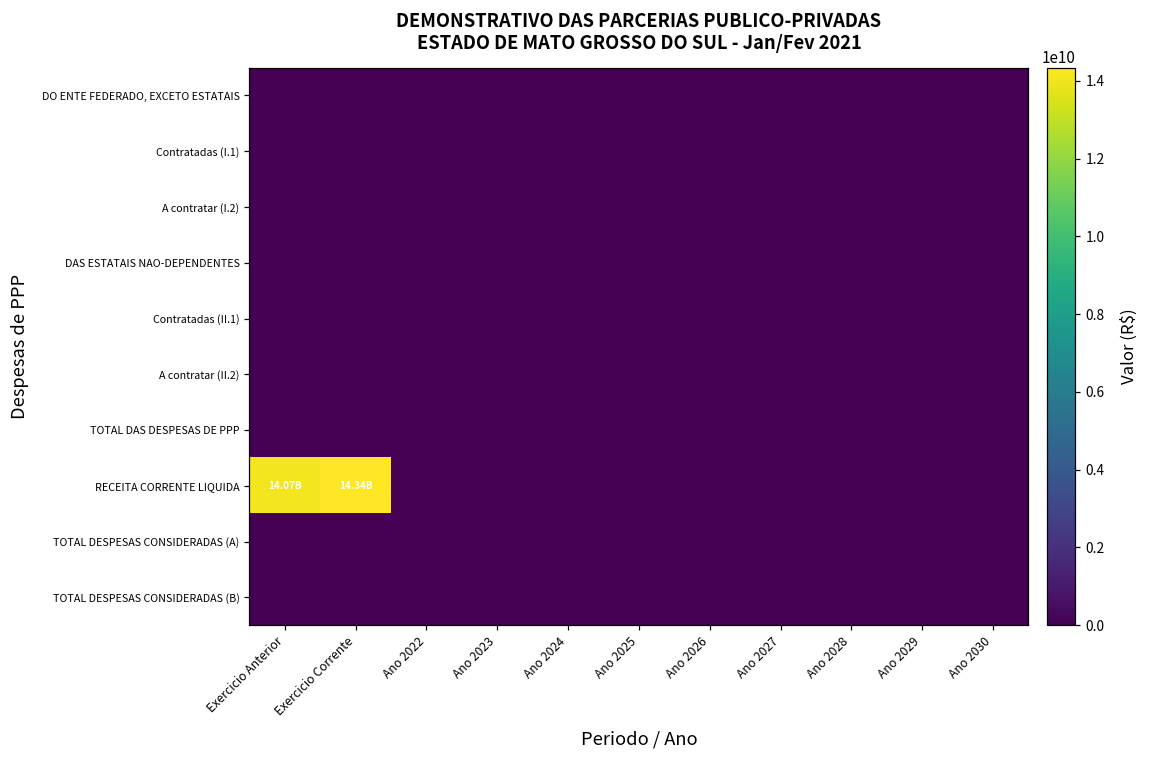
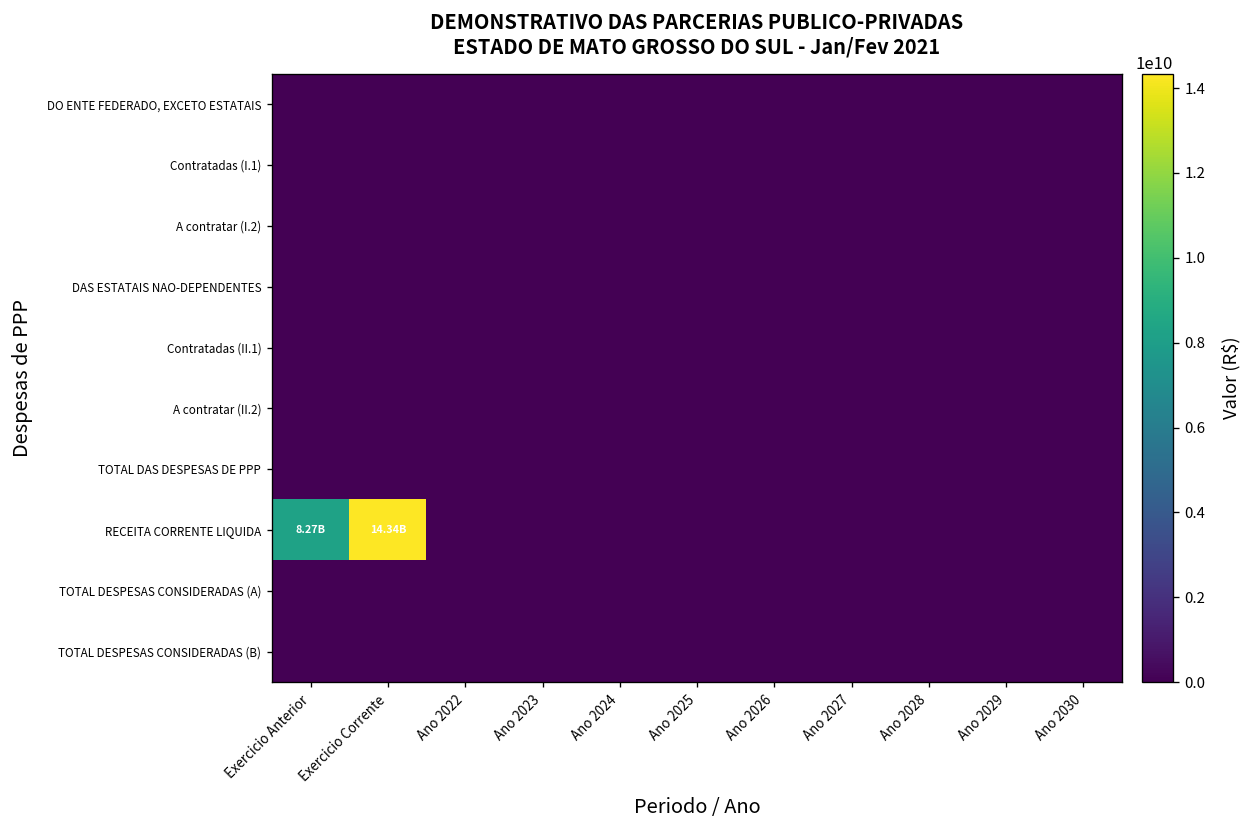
  {
    "RECEITA CORRENTE LIQUIDA": {
-     "Exercicio Anterior": "14.07B",
+     "Exercicio Anterior": "8.27B",
      "Exercicio Corrente": "14.34B"
    }
  }
